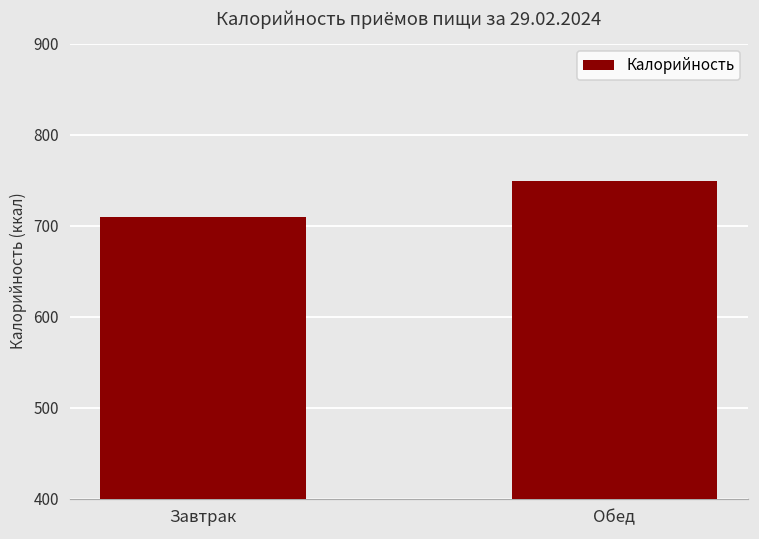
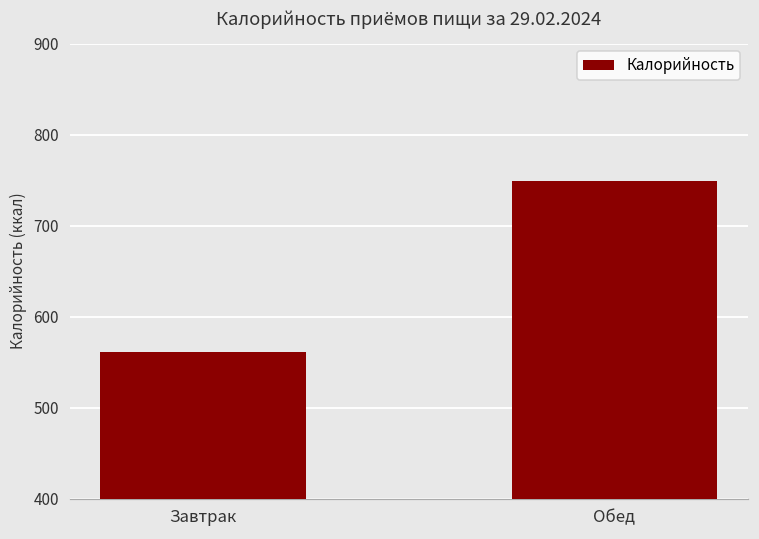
  {
-   "Завтрак": 710,
+   "Завтрак": 560,
    "Обед": 750
  }
